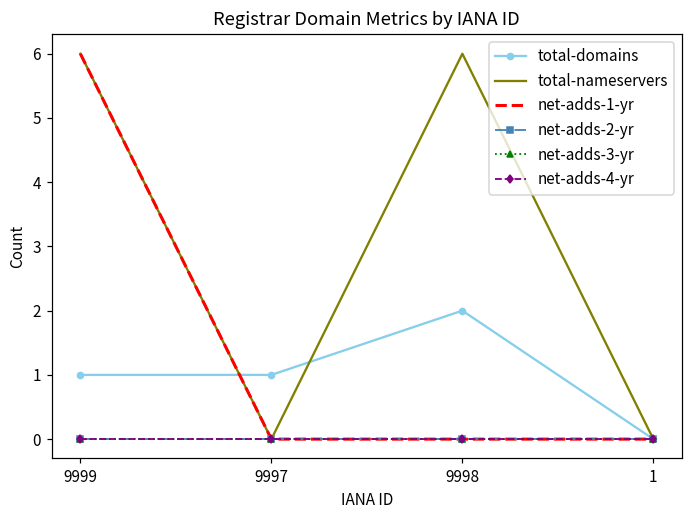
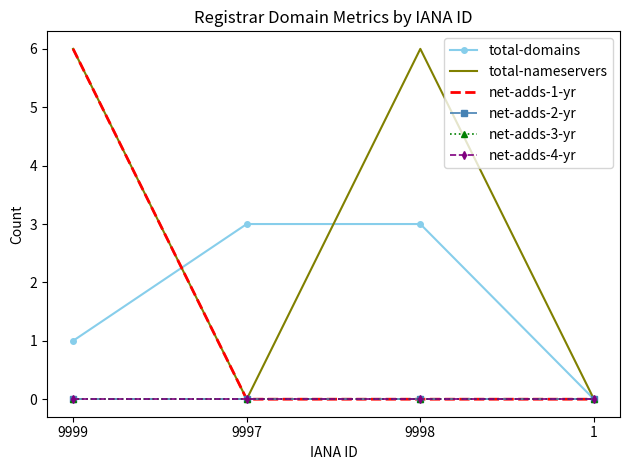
  {
    "total-domains": {
      "9999": 1,
-     "9997": 1,
-     "9998": 2
+     "9997": 3,
+     "9998": 3
    },
    "total-nameservers": {
      "9998": 6
    },
    "net-adds-4-yr": {
      "9999": 0
    }
  }
